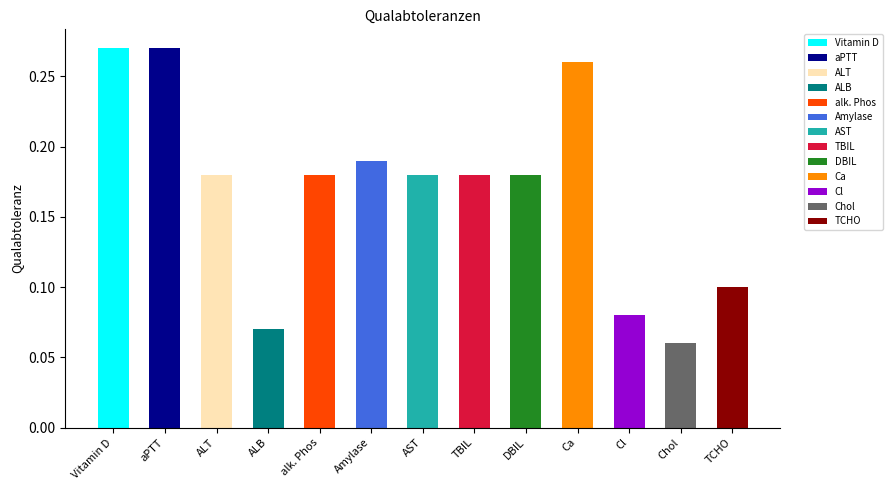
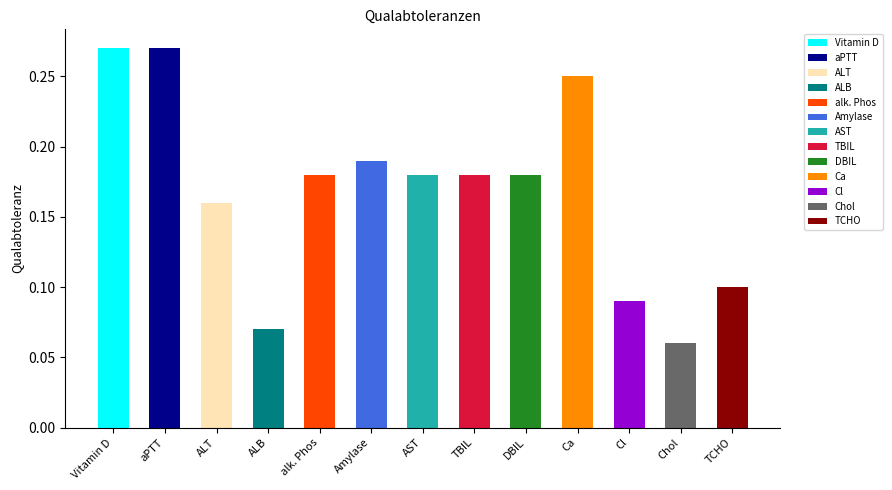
  {
    "Vitamin D": 0.27,
    "aPTT": 0.27,
-   "ALT": 0.18,
+   "ALT": 0.16,
    "ALB": 0.07,
    "alk. Phos": 0.18,
    "Amylase": 0.19,
    "AST": 0.18,
    "TBIL": 0.18,
    "DBIL": 0.18,
-   "Ca": 0.26,
-   "Cl": 0.08,
+   "Ca": 0.25,
+   "Cl": 0.09,
    "Chol": 0.06,
    "TCHO": 0.10
  }
